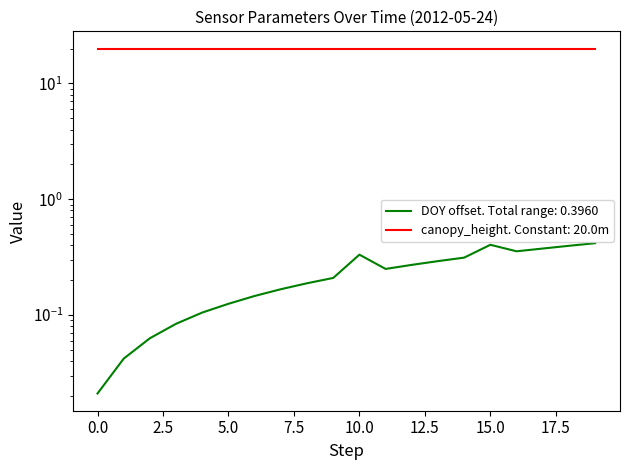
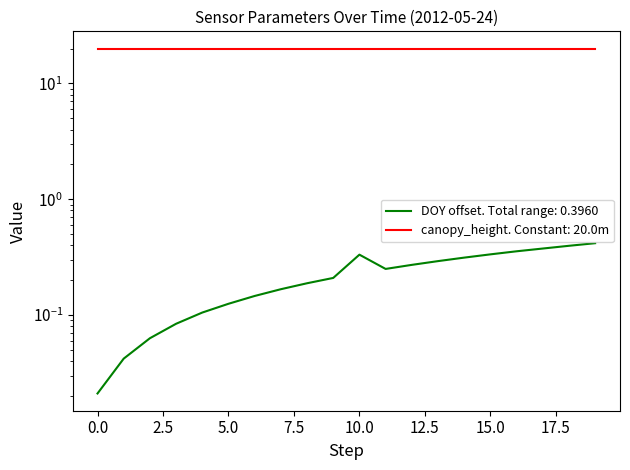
  {
    "DOY offset. Total range: 0.3960": {
      "0.0": 0.02,
      "5.0": 0.12,
      "10.0": 0.33,
-     "15.0": 0.40
+     "15.0": 0.33
    },
    "canopy_height. Constant: 20.0m": {
      "0.0": 20,
      "5.0": 20,
      "10.0": 20,
      "15.0": 20
    }
  }
